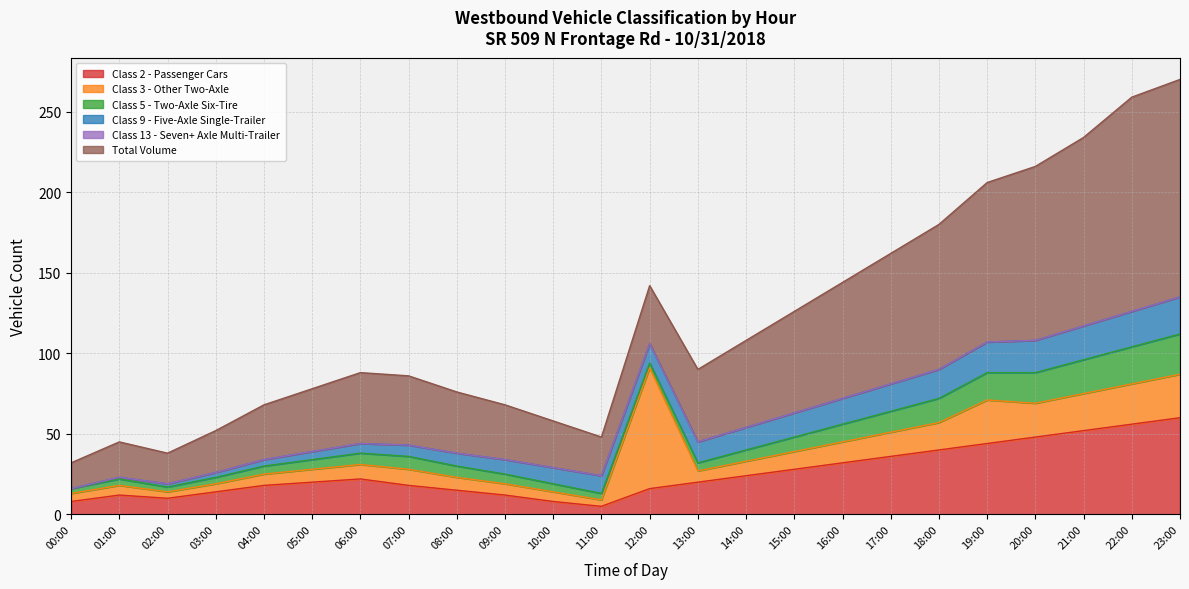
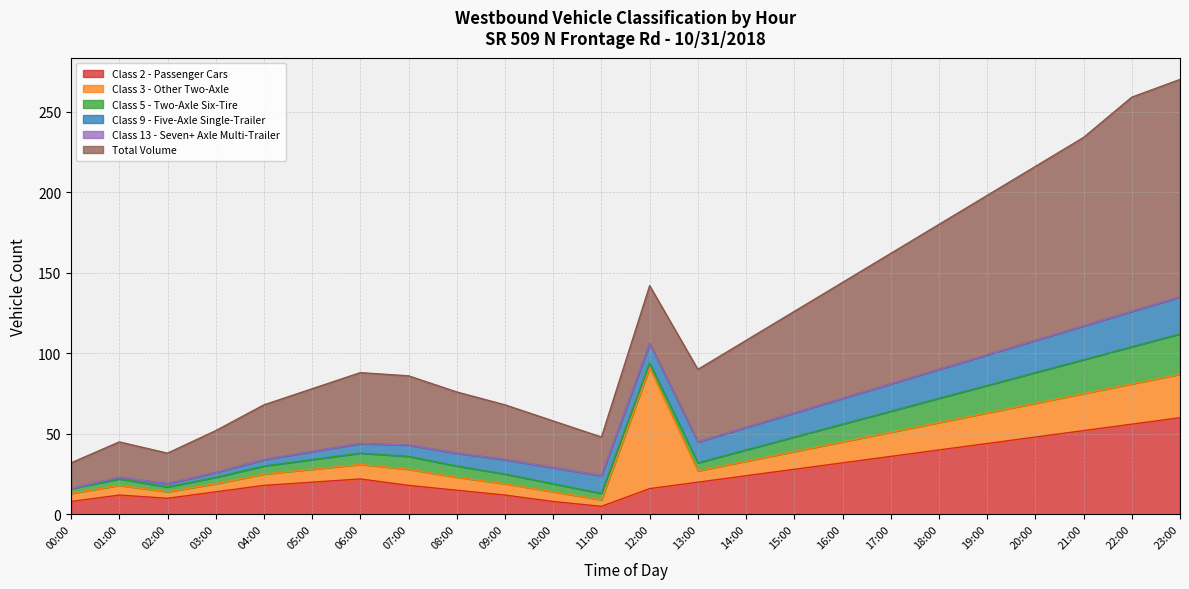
  {
    "Class 2 - Passenger Cars": {
      "00:00": 8,
      "01:00": 12,
      "02:00": 10,
      "03:00": 14,
      "04:00": 18,
      "05:00": 20,
      "06:00": 22,
      "07:00": 18,
      "08:00": 15,
      "09:00": 12,
      "10:00": 8,
      "11:00": 5,
      "12:00": 16,
      "13:00": 20,
      "14:00": 24,
      "15:00": 28,
      "16:00": 32,
      "17:00": 36,
      "18:00": 40,
      "19:00": 44,
      "20:00": 48,
      "21:00": 52,
      "22:00": 56,
      "23:00": 60
    },
    "Class 3 - Other Two-Axle": {
      "00:00": 5,
      "01:00": 6,
      "02:00": 4,
      "03:00": 5,
      "04:00": 7,
      "05:00": 8,
      "06:00": 9,
      "07:00": 10,
      "08:00": 8,
      "09:00": 7,
      "10:00": 6,
      "11:00": 4,
      "12:00": 75,
      "13:00": 7,
      "14:00": 9,
      "15:00": 11,
      "16:00": 13,
      "17:00": 15,
      "18:00": 17,
-     "19:00": 27,
+     "19:00": 19,
      "20:00": 21,
      "21:00": 23,
      "22:00": 25,
      "23:00": 27
    },
    "Class 5 - Two-Axle Six-Tire": {
      "02:00": 3,
      "03:00": 4,
      "04:00": 5,
      "05:00": 6,
      "06:00": 7,
      "07:00": 8,
      "08:00": 7,
      "09:00": 6,
      "10:00": 5,
      "11:00": 4,
      "12:00": 3,
      "13:00": 5,
      "14:00": 7,
      "15:00": 9,
      "16:00": 11,
      "17:00": 13,
      "18:00": 15,
      "19:00": 17,
      "20:00": 19,
      "21:00": 21,
      "22:00": 23,
      "23:00": 25
    },
    "Total Volume": {
      "00:00": 16,
      "01:00": 22,
      "02:00": 19,
      "03:00": 26,
      "04:00": 34,
      "05:00": 39,
      "06:00": 44,
      "07:00": 43,
      "08:00": 38,
      "09:00": 34,
      "10:00": 29,
      "11:00": 24,
      "12:00": 36,
      "13:00": 45,
      "14:00": 54,
      "15:00": 63,
      "16:00": 72,
      "17:00": 81,
      "18:00": 90,
      "19:00": 99,
      "20:00": 108,
      "21:00": 117,
      "22:00": 133,
      "23:00": 135
    }
  }
